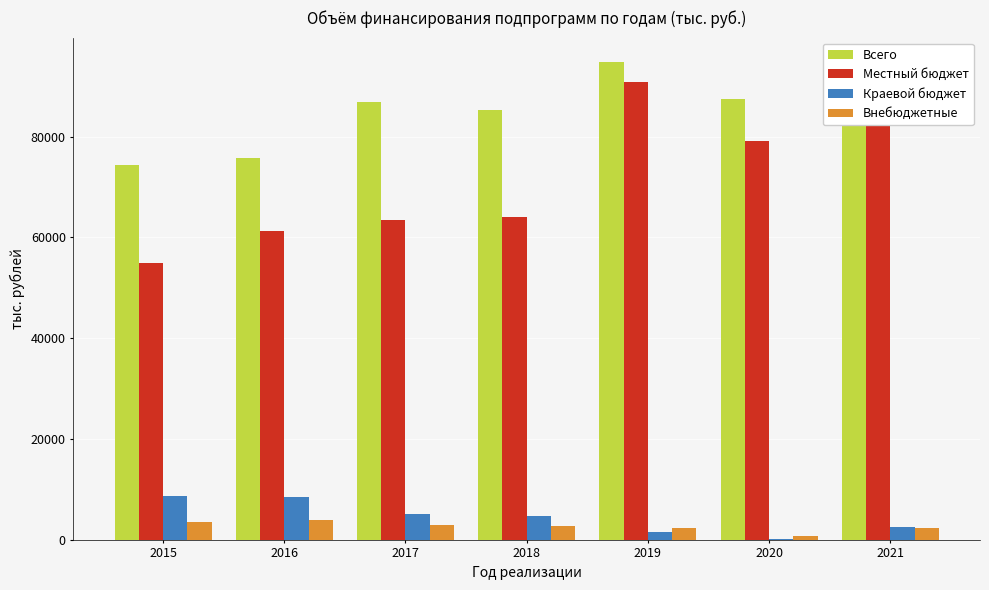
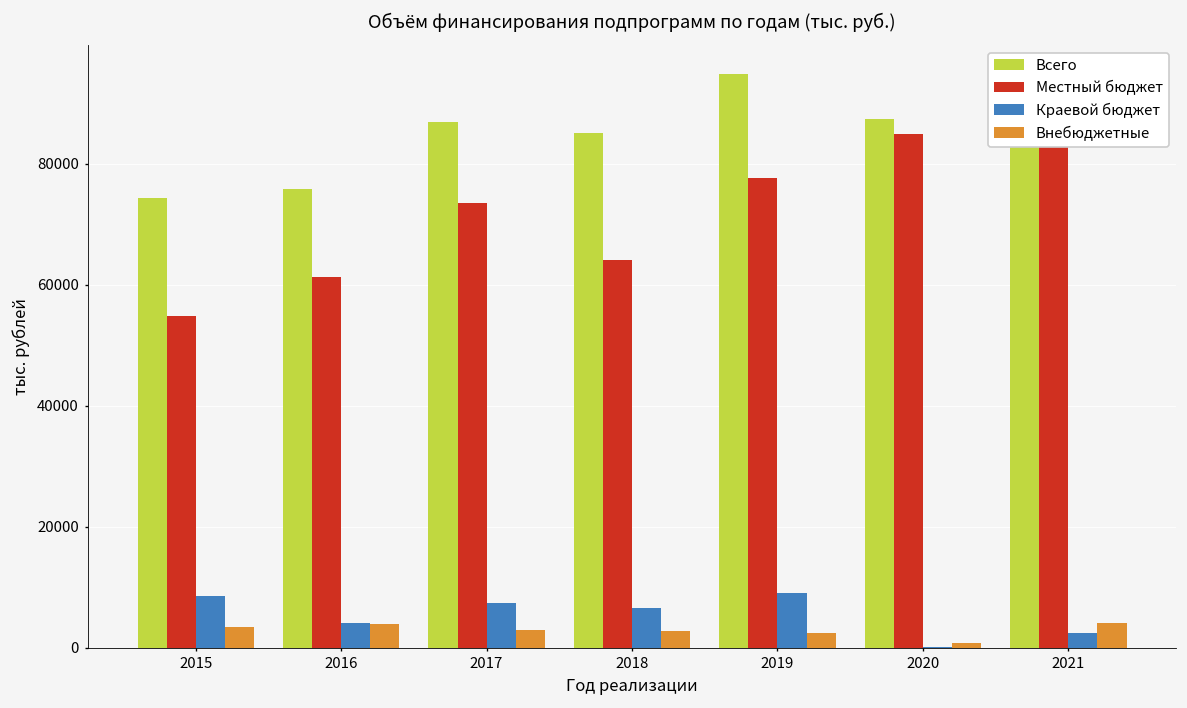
  {
    "Всего": {
      "2015": 74000,
      "2016": 76000,
      "2017": 87000,
      "2018": 85000,
      "2019": 95000,
      "2020": 87000
    },
    "Местный бюджет": {
      "2015": 55000,
      "2016": 61000,
-     "2017": 63000,
+     "2017": 74000,
      "2018": 64000,
-     "2019": 91000,
-     "2020": 79000
+     "2019": 78000,
+     "2020": 85000
    },
    "Краевой бюджет": {
      "2015": 9000,
-     "2016": 8000,
-     "2017": 5000,
-     "2018": 5000,
-     "2019": 2000,
+     "2016": 4000,
+     "2017": 7000,
+     "2018": 7000,
+     "2019": 9000,
      "2021": 2000
    },
    "Внебюджетные": {
      "2015": 4000,
      "2016": 4000,
      "2017": 3000,
      "2018": 3000,
      "2019": 2000,
      "2020": 1000,
-     "2021": 2000
+     "2021": 4000
    }
  }
